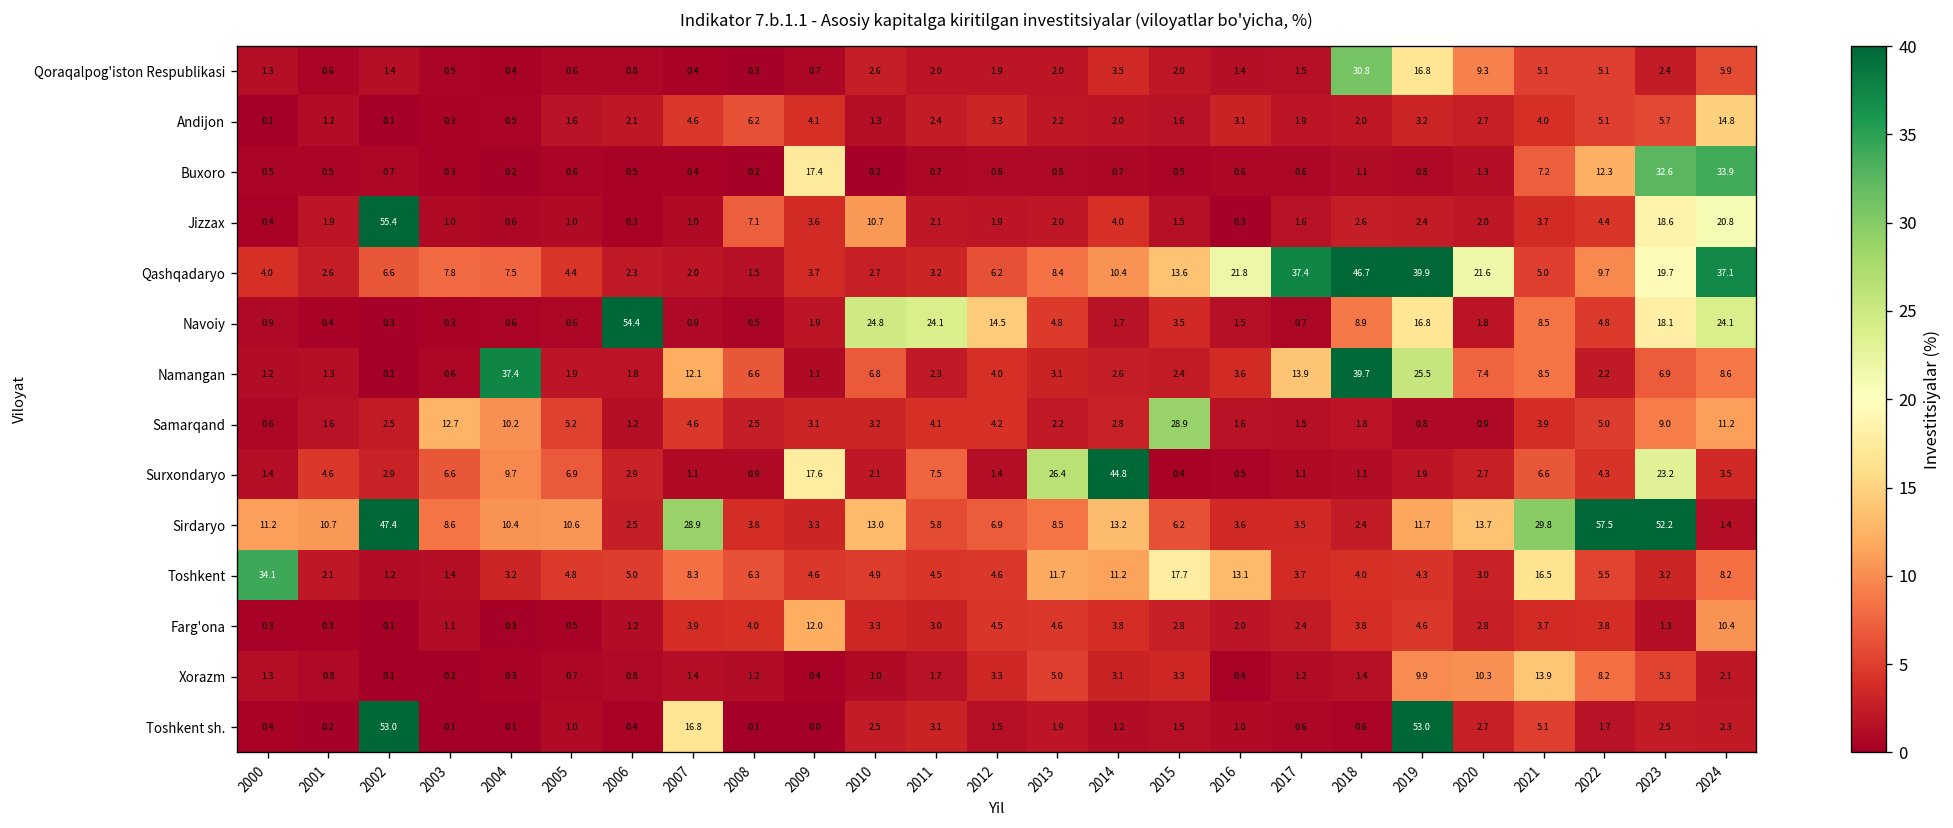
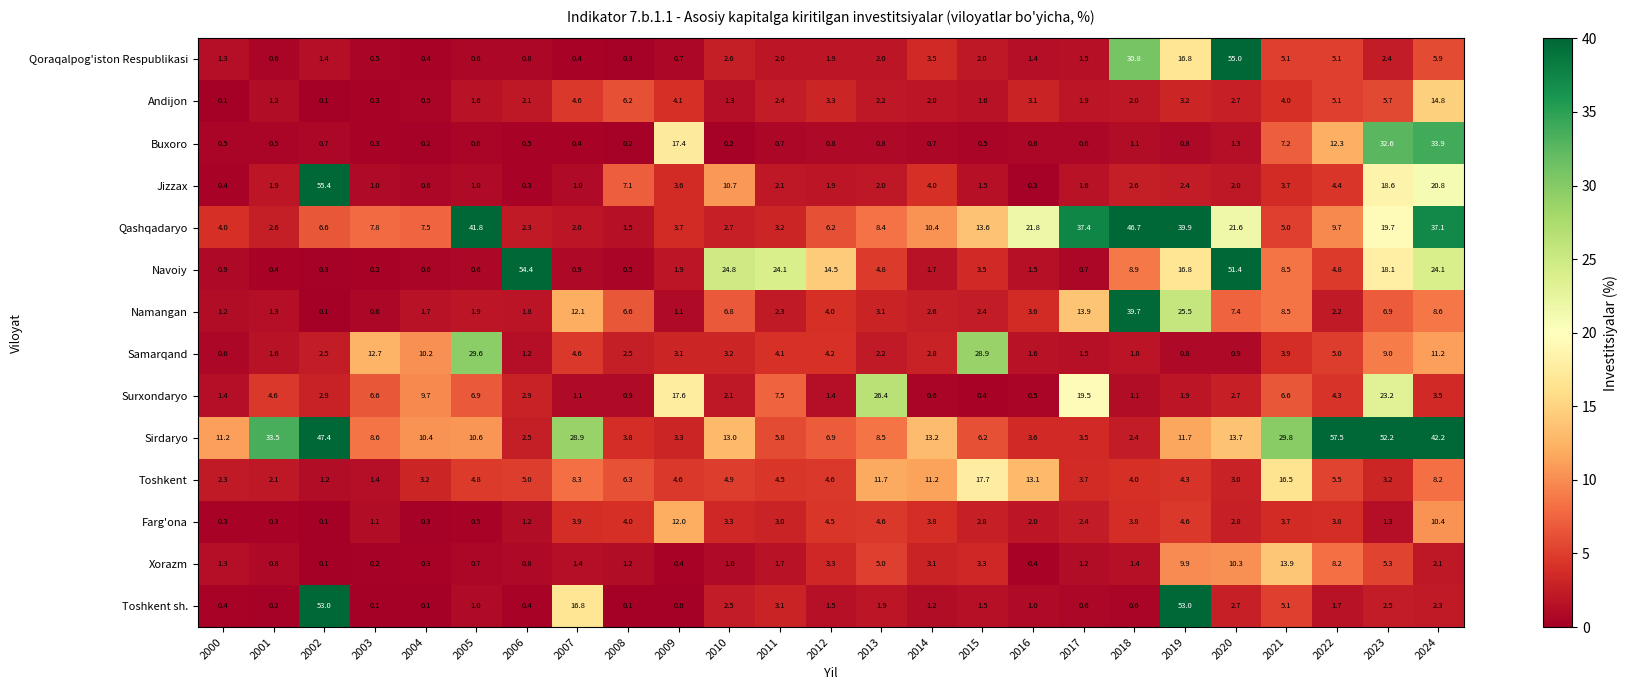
  {
    "Qoraqalpog'iston Respublikasi": {
      "2000": 1.3,
      "2001": 0.6,
      "2002": 1.4,
      "2003": 0.5,
      "2004": 0.4,
      "2005": 0.6,
      "2006": 0.8,
      "2007": 0.4,
      "2008": 0.3,
      "2009": 0.7,
      "2010": 2.6,
      "2011": 2.0,
      "2012": 1.9,
      "2013": 2.0,
      "2014": 3.5,
      "2015": 2.0,
      "2016": 1.4,
      "2017": 1.5,
      "2018": 30.8,
      "2019": 16.8,
-     "2020": 9.3,
+     "2020": 55.0,
      "2021": 5.1,
      "2022": 5.1,
      "2023": 2.4,
      "2024": 5.9
    },
    "Qashqadaryo": {
      "2000": 4.0,
      "2001": 2.6,
      "2002": 6.6,
      "2003": 7.8,
      "2004": 7.5,
-     "2005": 4.4,
+     "2005": 41.8,
      "2006": 2.3,
      "2007": 2.0,
      "2008": 1.5,
      "2009": 3.7,
      "2010": 2.7,
      "2011": 3.2,
      "2012": 6.2,
      "2013": 8.4,
      "2014": 10.4,
      "2015": 13.6,
      "2016": 21.8,
      "2017": 37.4,
      "2018": 46.7,
      "2019": 39.9,
      "2020": 21.6,
      "2021": 5.0,
      "2022": 9.7,
      "2023": 19.7,
      "2024": 37.1
    },
    "Navoiy": {
      "2000": 0.9,
      "2001": 0.4,
      "2002": 0.3,
      "2003": 0.3,
      "2004": 0.6,
      "2005": 0.6,
      "2006": 54.4,
      "2007": 0.9,
      "2008": 0.5,
      "2009": 1.9,
      "2010": 24.8,
      "2011": 24.1,
      "2012": 14.5,
      "2013": 4.8,
      "2014": 1.7,
      "2015": 3.5,
      "2016": 1.5,
      "2017": 0.7,
      "2018": 8.9,
      "2019": 16.8,
-     "2020": 1.8,
+     "2020": 51.4,
      "2021": 8.5,
      "2022": 4.8,
      "2023": 18.1,
      "2024": 24.1
    },
    "Namangan": {
      "2000": 1.2,
      "2001": 1.3,
      "2002": 0.1,
      "2003": 0.6,
-     "2004": 37.4,
+     "2004": 1.7,
      "2005": 1.9,
      "2006": 1.8,
      "2007": 12.1,
      "2008": 6.6,
      "2009": 1.1,
      "2010": 6.8,
      "2011": 2.3,
      "2012": 4.0,
      "2013": 3.1,
      "2014": 2.6,
      "2015": 2.4,
      "2016": 3.6,
      "2017": 13.9,
      "2018": 39.7,
      "2019": 25.5,
      "2020": 7.4,
      "2021": 8.5,
      "2022": 2.2,
      "2023": 6.9,
      "2024": 8.6
    },
    "Samarqand": {
      "2000": 0.6,
      "2001": 1.6,
      "2002": 2.5,
      "2003": 12.7,
      "2004": 10.2,
-     "2005": 5.2,
+     "2005": 29.6,
      "2006": 1.2,
      "2007": 4.6,
      "2008": 2.5,
      "2009": 3.1,
      "2010": 3.2,
      "2011": 4.1,
      "2012": 4.2,
      "2013": 2.2,
      "2014": 2.8,
      "2015": 28.9,
      "2016": 1.6,
      "2017": 1.5,
      "2018": 1.8,
      "2019": 0.8,
      "2020": 0.9,
      "2021": 3.9,
      "2022": 5.0,
      "2023": 9.0,
      "2024": 11.2
    },
    "Surxondaryo": {
      "2000": 1.4,
      "2001": 4.6,
      "2002": 2.9,
      "2003": 6.6,
      "2004": 9.7,
      "2005": 6.9,
      "2006": 2.9,
      "2007": 1.1,
      "2008": 0.9,
      "2009": 17.6,
      "2010": 2.1,
      "2011": 7.5,
      "2012": 1.4,
      "2013": 26.4,
-     "2014": 44.8,
+     "2014": 0.6,
      "2015": 0.4,
      "2016": 0.5,
-     "2017": 1.1,
+     "2017": 19.5,
      "2018": 1.1,
      "2019": 1.9,
      "2020": 2.7,
      "2021": 6.6,
      "2022": 4.3,
      "2023": 23.2,
      "2024": 3.5
    },
    "Sirdaryo": {
      "2000": 11.2,
-     "2001": 10.7,
+     "2001": 33.5,
      "2002": 47.4,
      "2003": 8.6,
      "2004": 10.4,
      "2005": 10.6,
      "2006": 2.5,
      "2007": 28.9,
      "2008": 3.8,
      "2009": 3.3,
      "2010": 13.0,
      "2011": 5.8,
      "2012": 6.9,
      "2013": 8.5,
      "2014": 13.2,
      "2015": 6.2,
      "2016": 3.6,
      "2017": 3.5,
      "2018": 2.4,
      "2019": 11.7,
      "2020": 13.7,
      "2021": 29.8,
      "2022": 57.5,
      "2023": 52.2,
-     "2024": 1.4
+     "2024": 42.2
    },
    "Toshkent": {
-     "2000": 34.1,
+     "2000": 2.3,
      "2001": 2.1,
      "2002": 1.2,
      "2003": 1.4,
      "2004": 3.2,
      "2005": 4.8,
      "2006": 5.0,
      "2007": 8.3,
      "2008": 6.3,
      "2009": 4.6,
      "2010": 4.9,
      "2011": 4.5,
      "2012": 4.6,
      "2013": 11.7,
      "2014": 11.2,
      "2015": 17.7,
      "2016": 13.1,
      "2017": 3.7,
      "2018": 4.0,
      "2019": 4.3,
      "2020": 3.0,
      "2021": 16.5,
      "2022": 5.5,
      "2023": 3.2,
      "2024": 8.2
    }
  }
